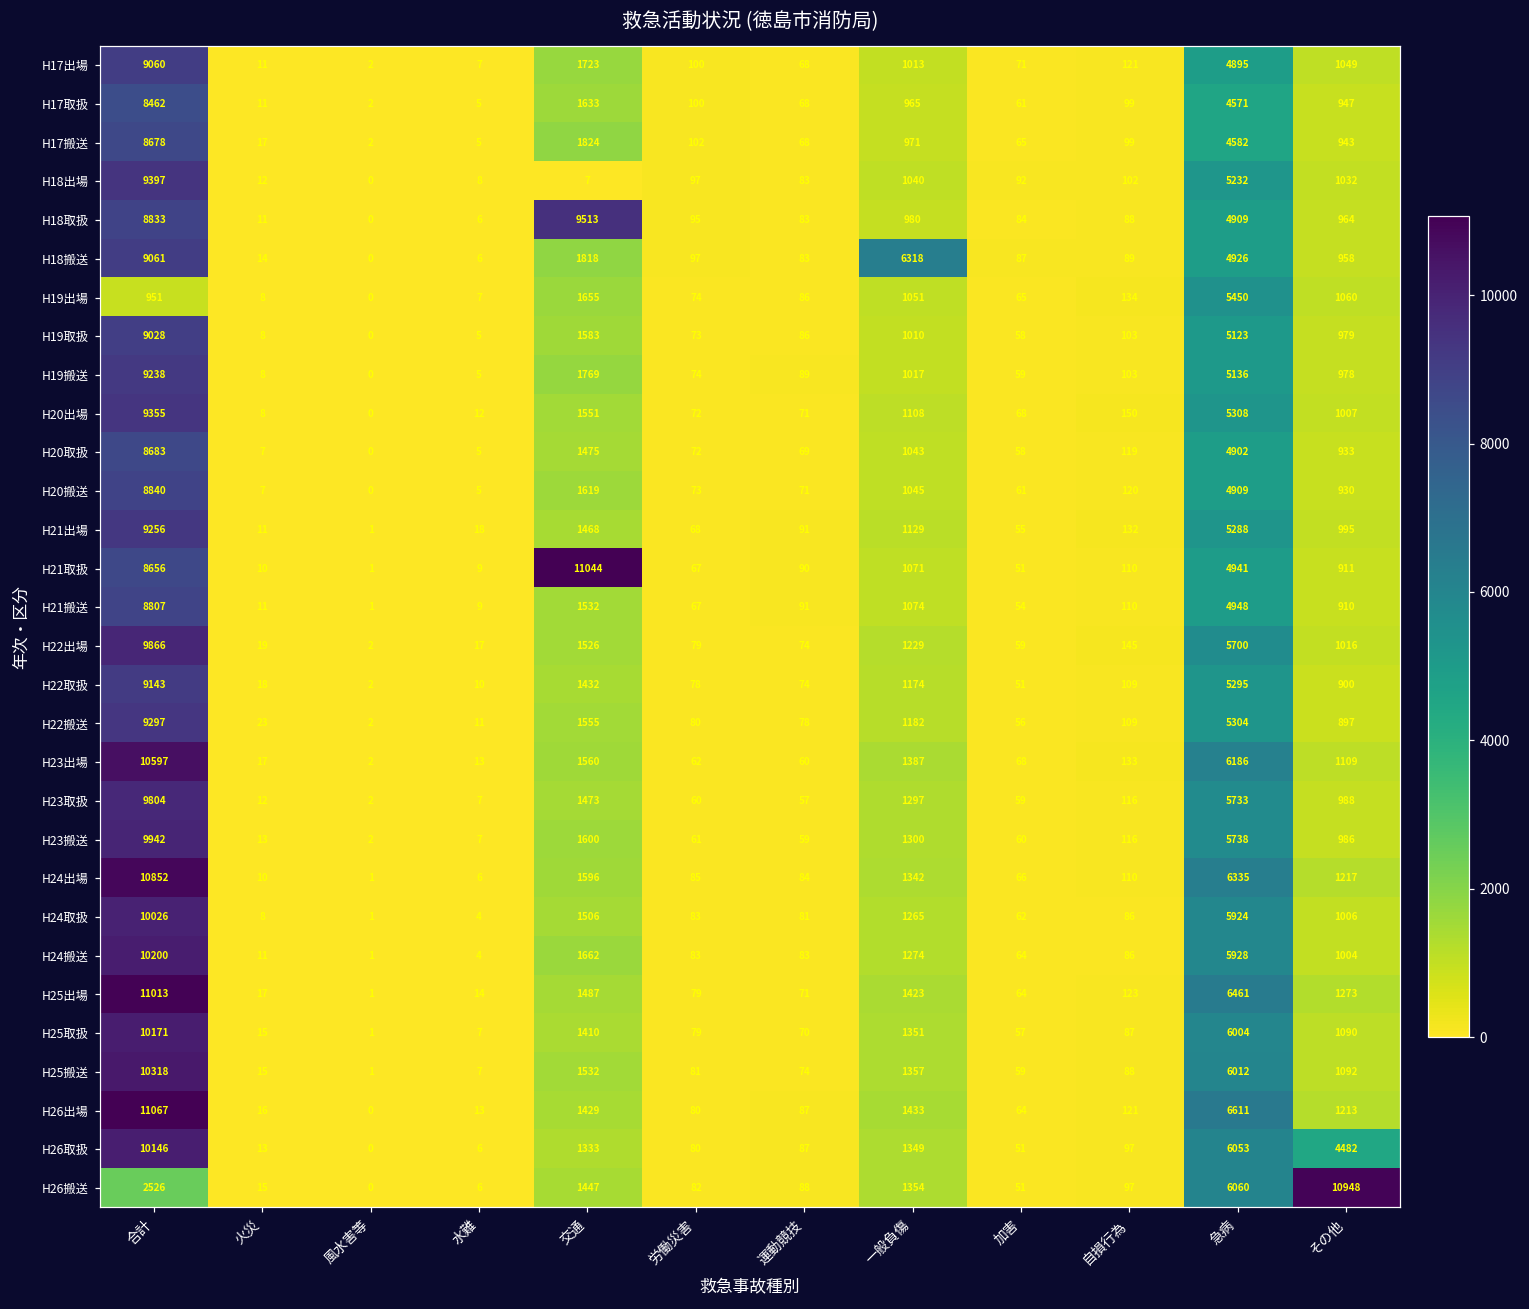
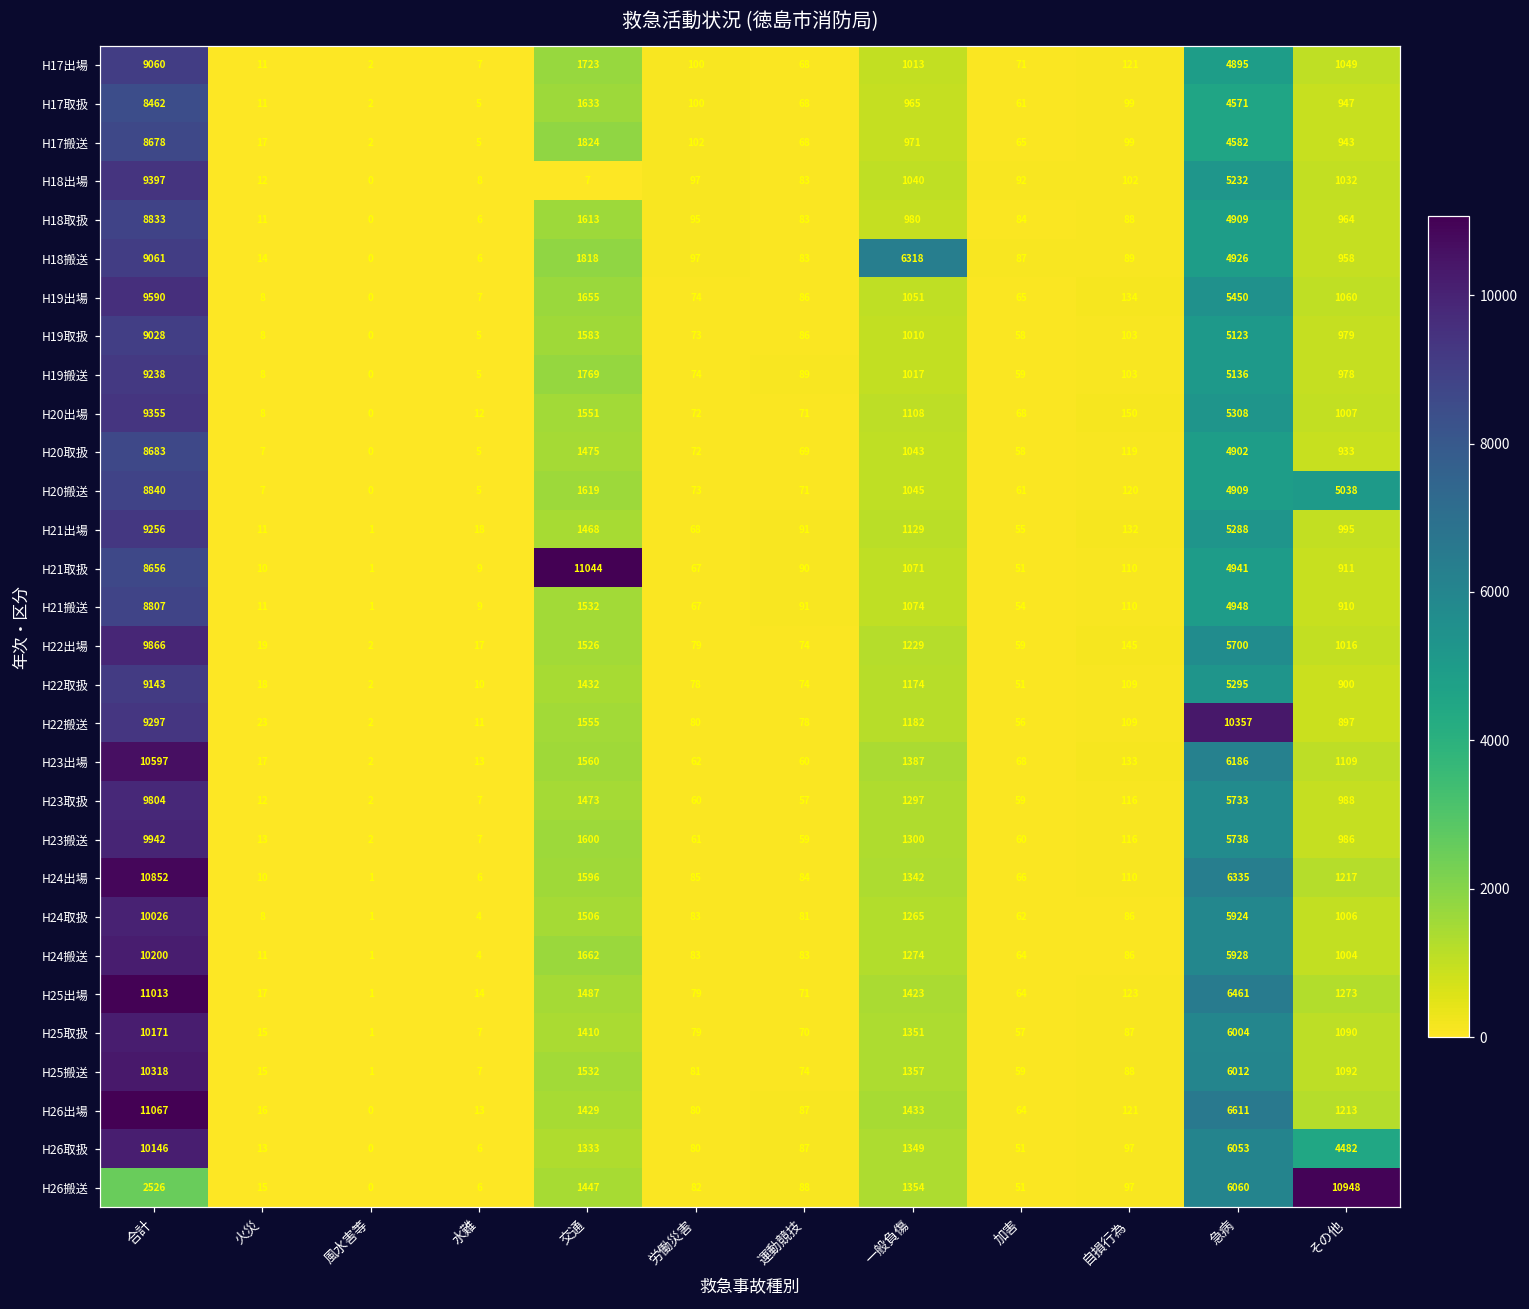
  {
    "H17出場": {
      "合計": 9060,
      "交通": 1723,
      "一般負傷": 1013,
      "急病": 4895,
      "その他": 1049
    },
    "H17取扱": {
      "合計": 8462,
      "交通": 1633,
      "一般負傷": 965,
      "急病": 4571,
      "その他": 947
    },
    "H17搬送": {
      "合計": 8678,
      "交通": 1824,
      "一般負傷": 971,
      "急病": 4582,
      "その他": 943
    },
    "H18出場": {
      "合計": 9397,
      "一般負傷": 1040,
      "急病": 5232,
      "その他": 1032
    },
    "H18取扱": {
      "合計": 8833,
-     "交通": 9513,
+     "交通": 1613,
      "一般負傷": 980,
      "急病": 4909,
      "その他": 964
    },
    "H18搬送": {
      "合計": 9061,
      "交通": 1818,
      "一般負傷": 6318,
      "急病": 4926,
      "その他": 958
    },
    "H19出場": {
-     "合計": 951,
+     "合計": 9590,
      "交通": 1655,
      "一般負傷": 1051,
      "急病": 5450,
      "その他": 1060
    },
    "H19取扱": {
      "合計": 9028,
      "交通": 1583,
      "一般負傷": 1010,
      "急病": 5123,
      "その他": 979
    },
    "H19搬送": {
      "合計": 9238,
      "交通": 1769,
      "一般負傷": 1017,
      "急病": 5136,
      "その他": 978
    },
    "H20出場": {
      "合計": 9355,
      "交通": 1551,
      "一般負傷": 1108,
      "急病": 5308,
      "その他": 1007
    },
    "H20取扱": {
      "合計": 8683,
      "交通": 1475,
      "一般負傷": 1043,
      "急病": 4902,
      "その他": 933
    },
    "H20搬送": {
      "合計": 8840,
      "交通": 1619,
      "一般負傷": 1045,
      "急病": 4909,
-     "その他": 930
+     "その他": 5038
    },
    "H21出場": {
      "合計": 9256,
      "交通": 1468,
      "一般負傷": 1129,
      "急病": 5288,
      "その他": 995
    },
    "H21取扱": {
      "合計": 8656,
      "交通": 11044,
      "一般負傷": 1071,
      "急病": 4941,
      "その他": 911
    },
    "H21搬送": {
      "合計": 8807,
      "交通": 1532,
      "一般負傷": 1074,
      "急病": 4948,
      "その他": 910
    },
    "H22出場": {
      "合計": 9866,
      "交通": 1526,
      "一般負傷": 1229,
      "急病": 5700,
      "その他": 1016
    },
    "H22取扱": {
      "合計": 9143,
      "交通": 1432,
      "一般負傷": 1174,
      "急病": 5295,
      "その他": 900
    },
    "H22搬送": {
      "合計": 9297,
      "交通": 1555,
      "一般負傷": 1182,
-     "急病": 5304,
+     "急病": 10357,
      "その他": 897
    },
    "H23出場": {
      "合計": 10597,
      "交通": 1560,
      "一般負傷": 1387,
      "急病": 6186,
      "その他": 1109
    },
    "H23取扱": {
      "合計": 9804,
      "交通": 1473,
      "一般負傷": 1297,
      "急病": 5733,
      "その他": 988
    },
    "H23搬送": {
      "合計": 9942,
      "交通": 1600,
      "一般負傷": 1300,
      "急病": 5738,
      "その他": 986
    },
    "H24出場": {
      "合計": 10852,
      "交通": 1596,
      "一般負傷": 1342,
      "急病": 6335,
      "その他": 1217
    },
    "H24取扱": {
      "合計": 10026,
      "交通": 1506,
      "一般負傷": 1265,
      "急病": 5924,
      "その他": 1006
    },
    "H24搬送": {
      "合計": 10200,
      "交通": 1662,
      "一般負傷": 1274,
      "急病": 5928,
      "その他": 1004
    },
    "H25出場": {
      "合計": 11013,
      "交通": 1487,
      "一般負傷": 1423,
      "急病": 6461,
      "その他": 1273
    },
    "H25取扱": {
      "合計": 10171,
      "交通": 1410,
      "一般負傷": 1351,
      "急病": 6004,
      "その他": 1090
    },
    "H25搬送": {
      "合計": 10318,
      "交通": 1532,
      "一般負傷": 1357,
      "急病": 6012,
      "その他": 1092
    },
    "H26出場": {
      "合計": 11067,
      "交通": 1429,
      "一般負傷": 1433,
      "急病": 6611,
      "その他": 1213
    },
    "H26取扱": {
      "合計": 10146,
      "交通": 1333,
      "一般負傷": 1349,
      "急病": 6053,
      "その他": 4482
    },
    "H26搬送": {
      "合計": 2526,
      "交通": 1447,
      "一般負傷": 1354,
      "急病": 6060,
      "その他": 10948
    }
  }
